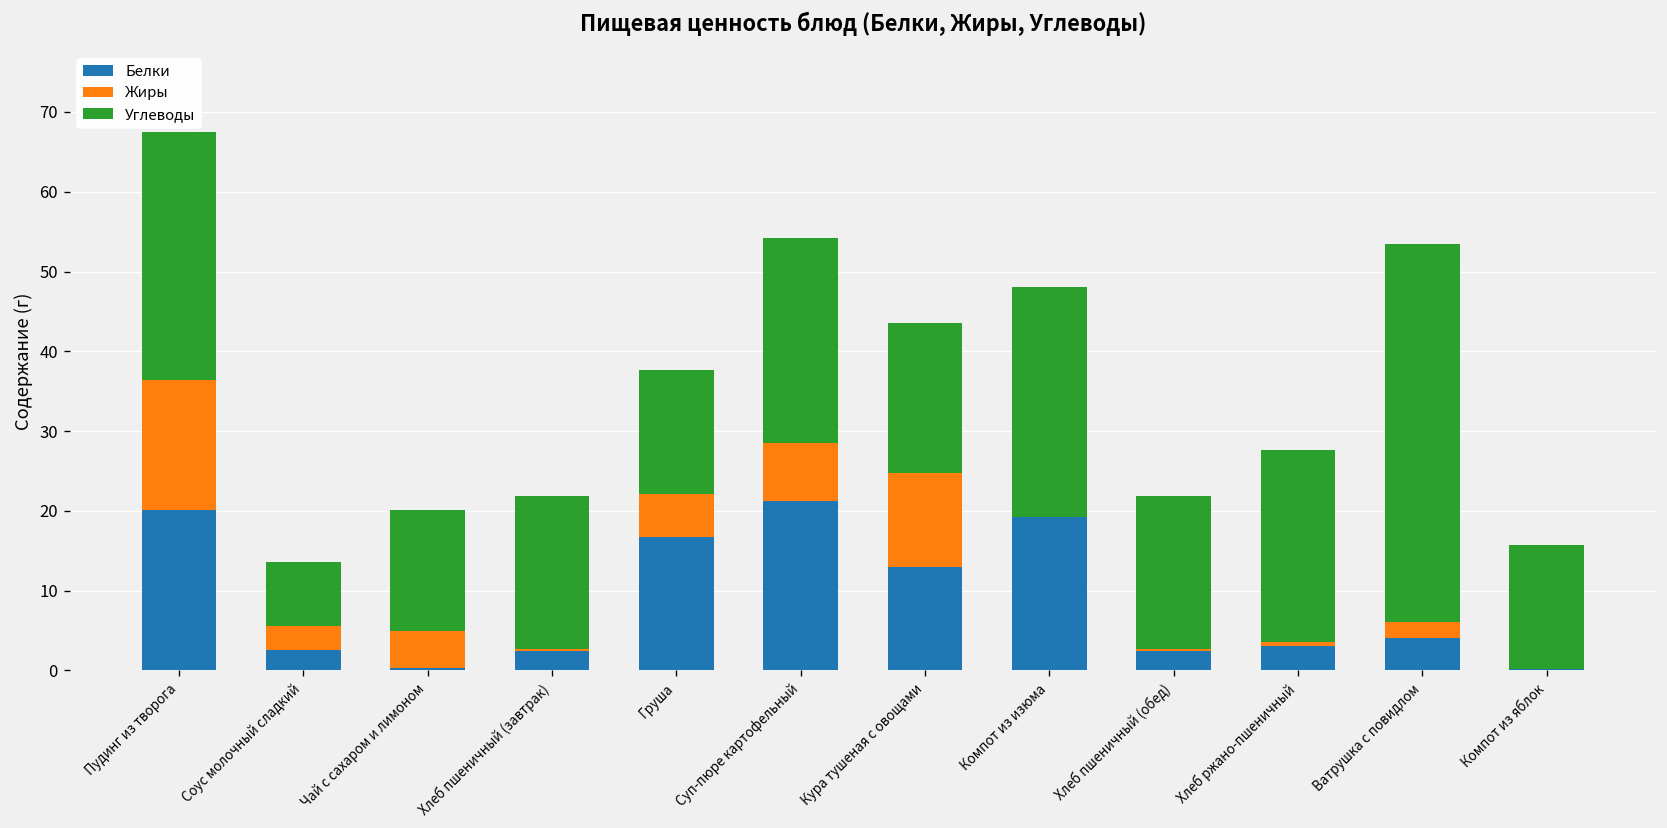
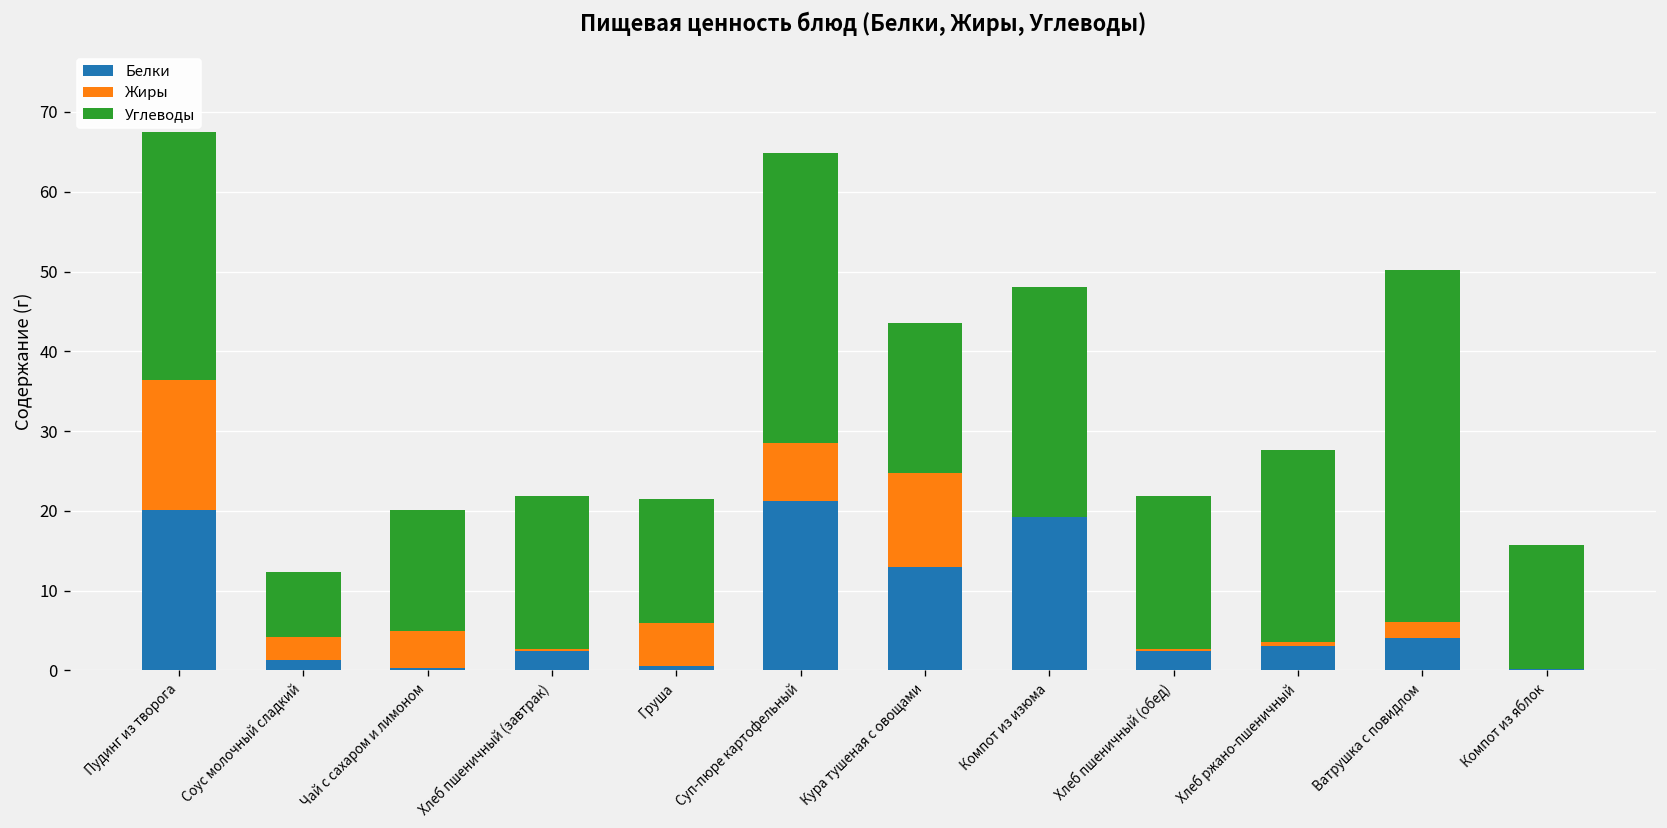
  {
    "Белки": {
      "Пудинг из творога": 20,
-     "Соус молочный сладкий": 3,
+     "Соус молочный сладкий": 1,
      "Хлеб пшеничный (завтрак)": 2,
-     "Груша": 17,
+     "Груша": 1,
      "Суп-пюре картофельный": 21,
      "Кура тушеная с овощами": 13,
      "Компот из изюма": 19,
      "Хлеб пшеничный (обед)": 2,
      "Хлеб ржано-пшеничный": 3,
      "Ватрушка с повидлом": 4
    },
    "Жиры": {
      "Пудинг из творога": 16,
      "Соус молочный сладкий": 3,
      "Чай с сахаром и лимоном": 5,
      "Груша": 5,
      "Суп-пюре картофельный": 7,
      "Кура тушеная с овощами": 12,
      "Компот из изюма": 0,
      "Хлеб ржано-пшеничный": 1,
      "Ватрушка с повидлом": 2,
      "Компот из яблок": 0
    },
    "Углеводы": {
      "Соус молочный сладкий": 8,
      "Чай с сахаром и лимоном": 15,
      "Хлеб пшеничный (завтрак)": 19,
      "Груша": 16,
-     "Суп-пюре картофельный": 26,
+     "Суп-пюре картофельный": 36,
      "Кура тушеная с овощами": 19,
      "Компот из изюма": 29,
      "Хлеб пшеничный (обед)": 19,
      "Хлеб ржано-пшеничный": 24,
-     "Ватрушка с повидлом": 47,
+     "Ватрушка с повидлом": 44,
      "Компот из яблок": 16
    }
  }
